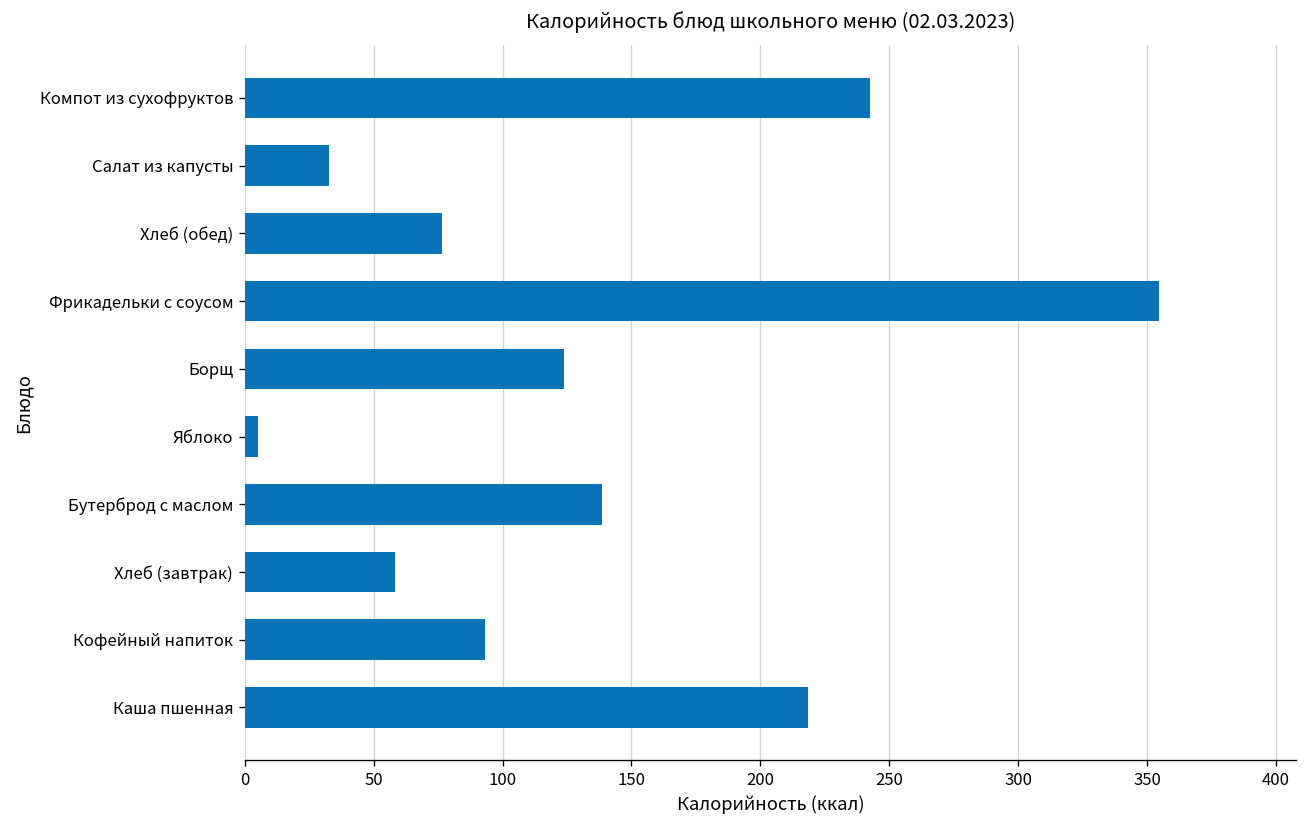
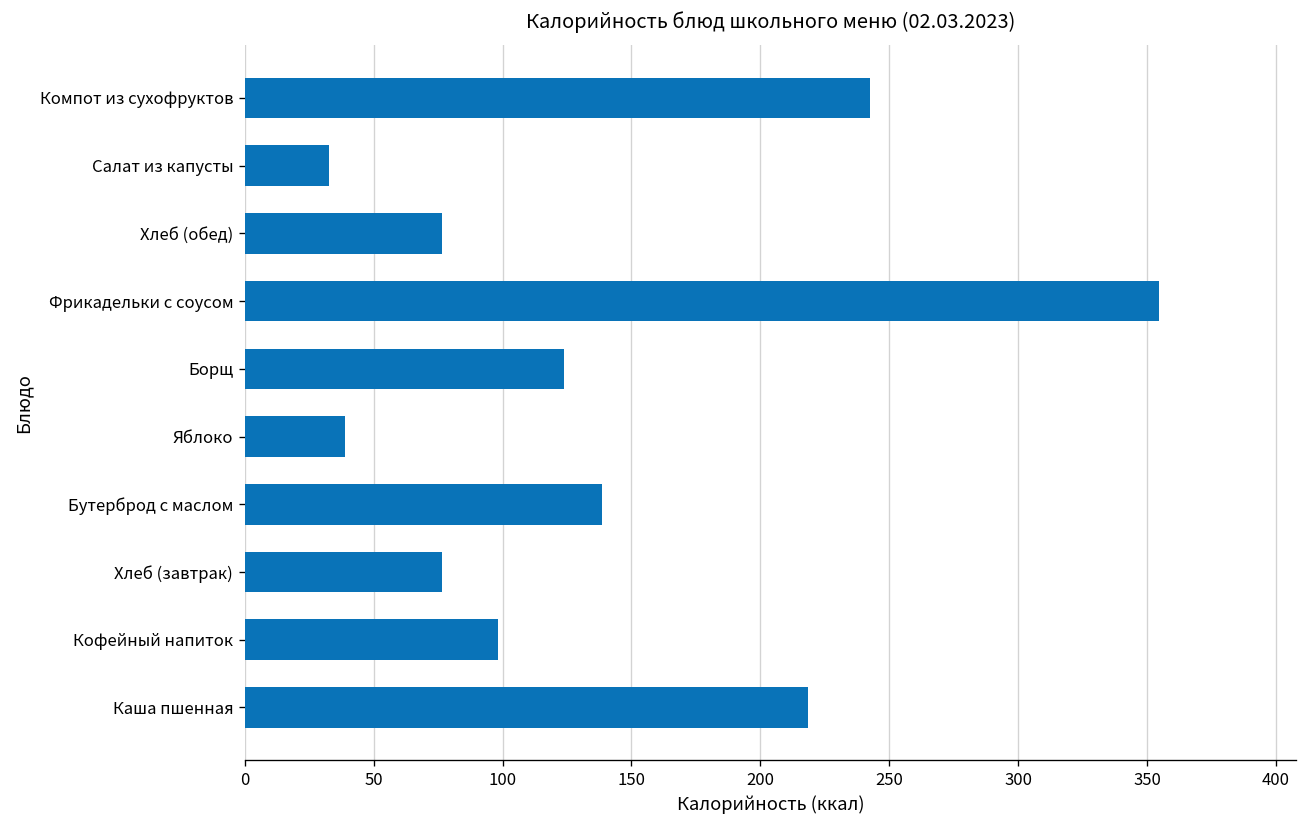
  {
    "Компот из сухофруктов": 243,
    "Салат из капусты": 33,
    "Хлеб (обед)": 77,
    "Фрикадельки с соусом": 355,
    "Борщ": 124,
-   "Яблоко": 5,
+   "Яблоко": 39,
    "Бутерброд с маслом": 139,
-   "Хлеб (завтрак)": 58,
-   "Кофейный напиток": 93,
+   "Хлеб (завтрак)": 77,
+   "Кофейный напиток": 98,
    "Каша пшенная": 219
  }
